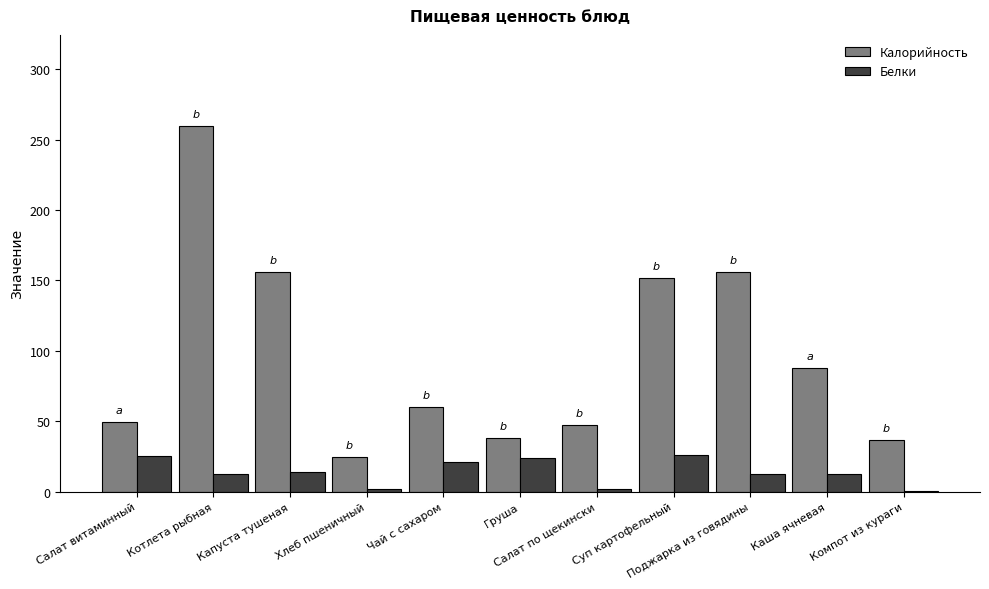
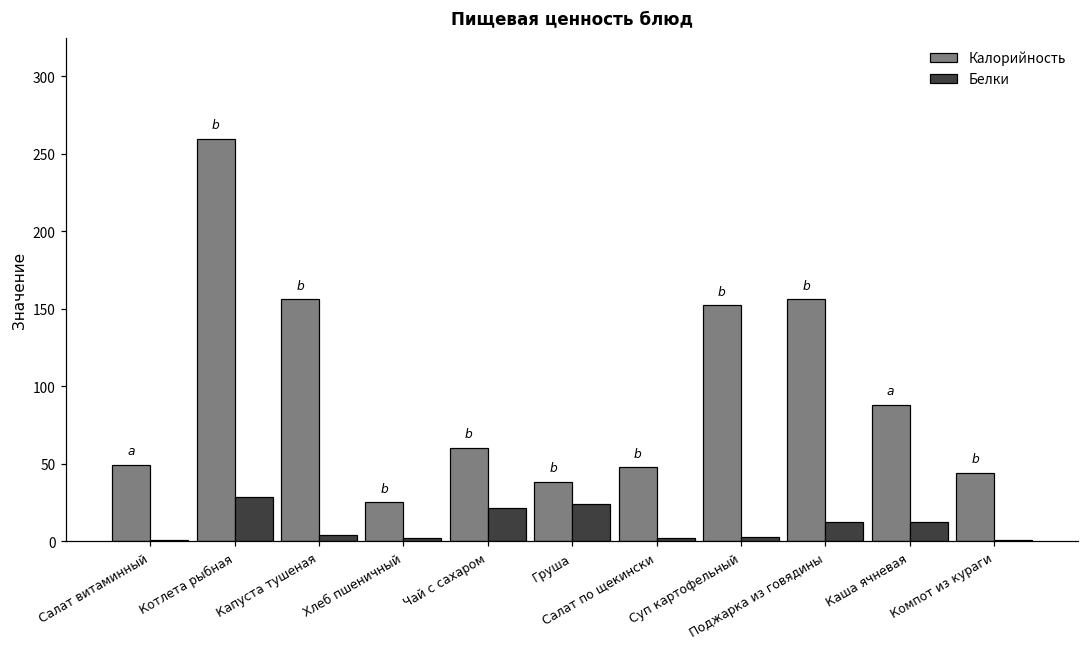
  {
    "Калорийность": {
      "Салат витаминный": 49,
      "Котлета рыбная": 259,
      "Капуста тушеная": 156,
      "Хлеб пшеничный": 25,
      "Чай с сахаром": 60,
      "Груша": 38,
      "Салат по щекински": 48,
      "Суп картофельный": 152,
      "Поджарка из говядины": 156,
      "Каша ячневая": 88,
-     "Компот из кураги": 37
+     "Компот из кураги": 44
    },
    "Белки": {
-     "Салат витаминный": 25,
-     "Котлета рыбная": 13,
-     "Капуста тушеная": 14,
+     "Салат витаминный": 1,
+     "Котлета рыбная": 28,
+     "Капуста тушеная": 4,
      "Хлеб пшеничный": 2,
      "Чай с сахаром": 21,
      "Груша": 24,
      "Салат по щекински": 2,
-     "Суп картофельный": 26,
+     "Суп картофельный": 3,
      "Поджарка из говядины": 12,
      "Каша ячневая": 12
    }
  }
